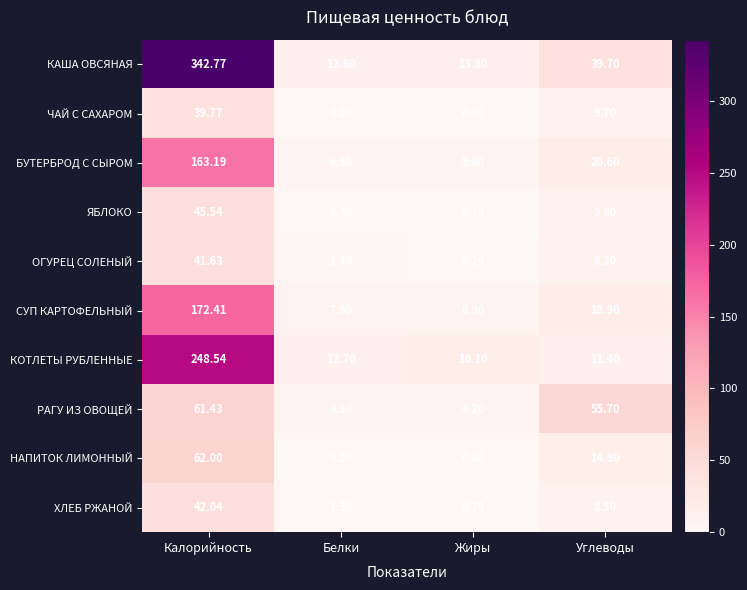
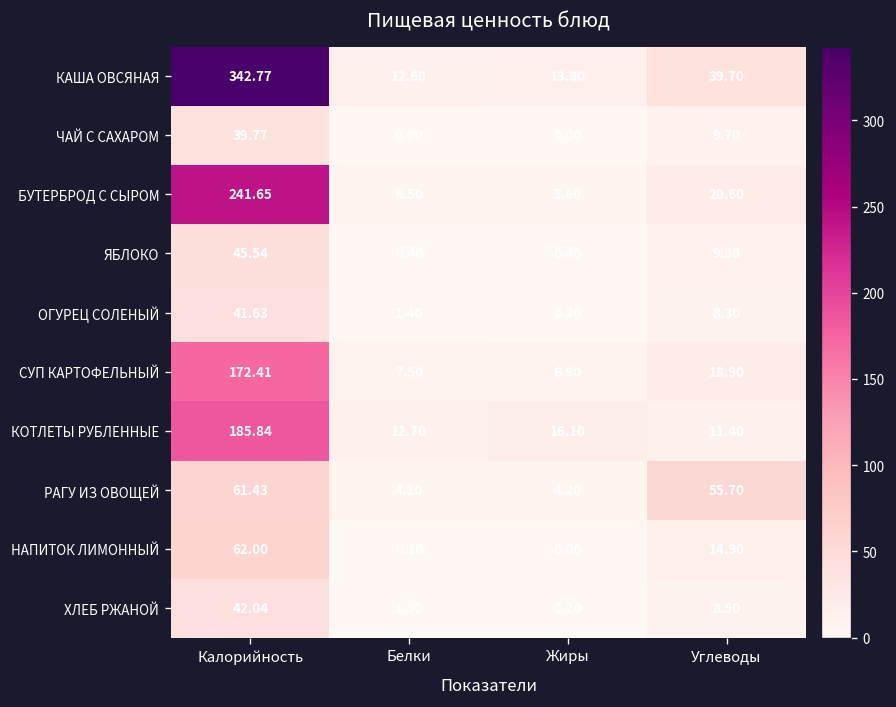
  {
    "КАША ОВСЯНАЯ": {
      "Калорийность": 342.77
    },
    "БУТЕРБРОД С СЫРОМ": {
-     "Калорийность": 163.19
+     "Калорийность": 241.65
    },
    "СУП КАРТОФЕЛЬНЫЙ": {
      "Калорийность": 172.41
    },
    "КОТЛЕТЫ РУБЛЕННЫЕ": {
-     "Калорийность": 248.54
+     "Калорийность": 185.84
    }
  }
